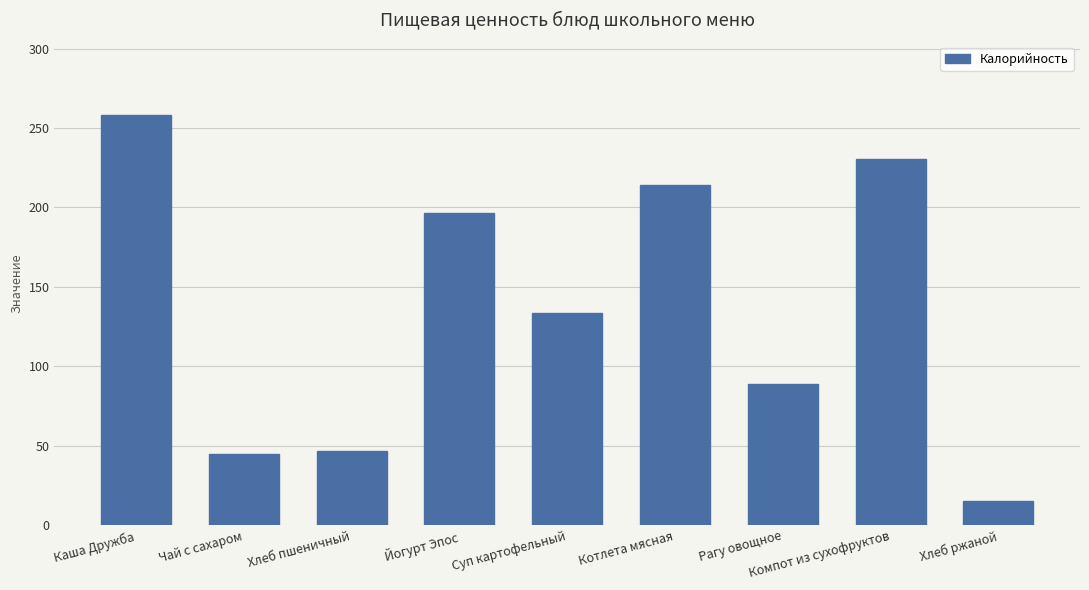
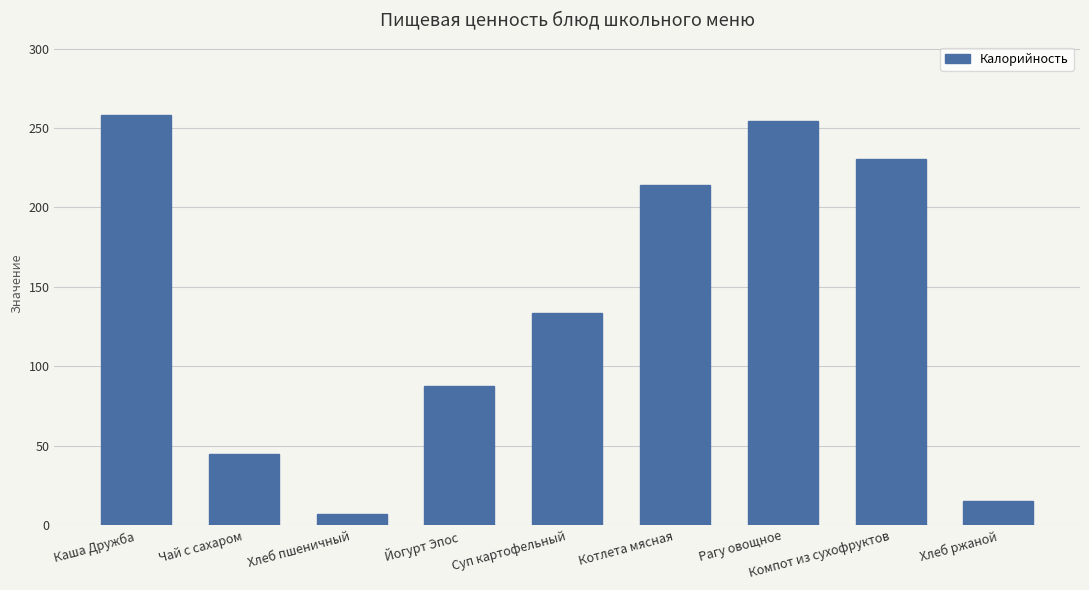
  {
    "Каша Дружба": 258,
    "Чай с сахаром": 45,
-   "Хлеб пшеничный": 47,
-   "Йогурт Эпос": 197,
+   "Хлеб пшеничный": 7,
+   "Йогурт Эпос": 88,
    "Суп картофельный": 133,
    "Котлета мясная": 214,
-   "Рагу овощное": 89,
+   "Рагу овощное": 254,
    "Компот из сухофруктов": 231,
    "Хлеб ржаной": 15
  }
